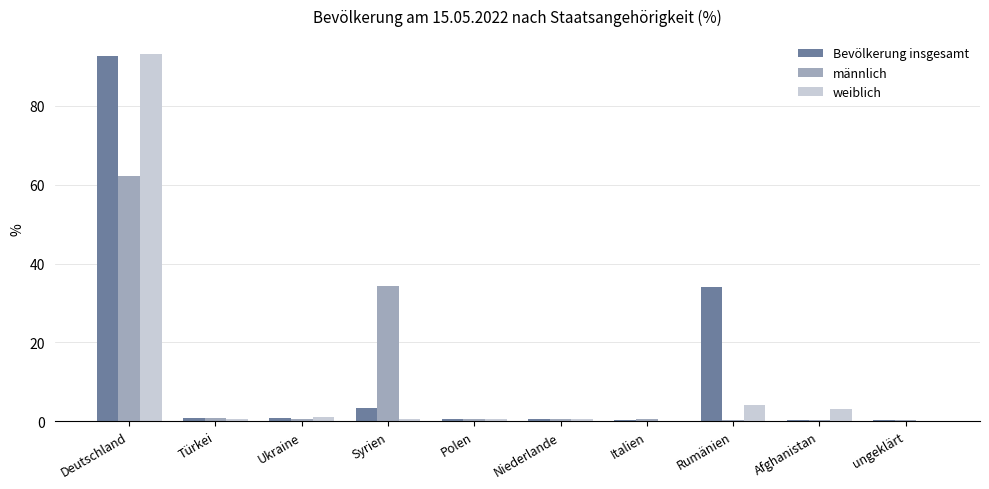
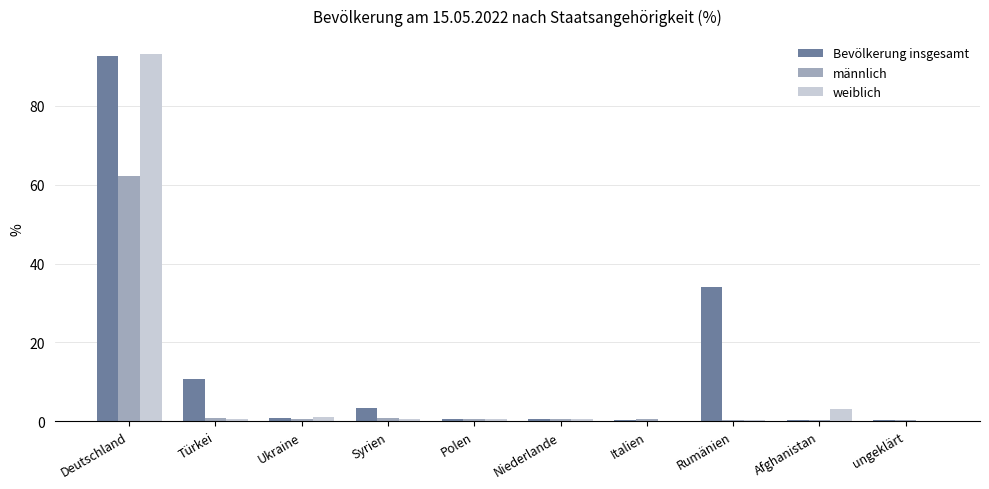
  {
    "Bevölkerung insgesamt": {
      "Deutschland": 93,
-     "Türkei": 1,
+     "Türkei": 11,
      "Ukraine": 1,
      "Syrien": 3,
      "Rumänien": 34
    },
    "männlich": {
      "Deutschland": 62,
      "Türkei": 1,
-     "Syrien": 34
+     "Syrien": 1
    },
    "weiblich": {
      "Deutschland": 93,
      "Türkei": 1,
      "Ukraine": 1,
-     "Rumänien": 4,
+     "Rumänien": 0,
      "Afghanistan": 3
    }
  }
